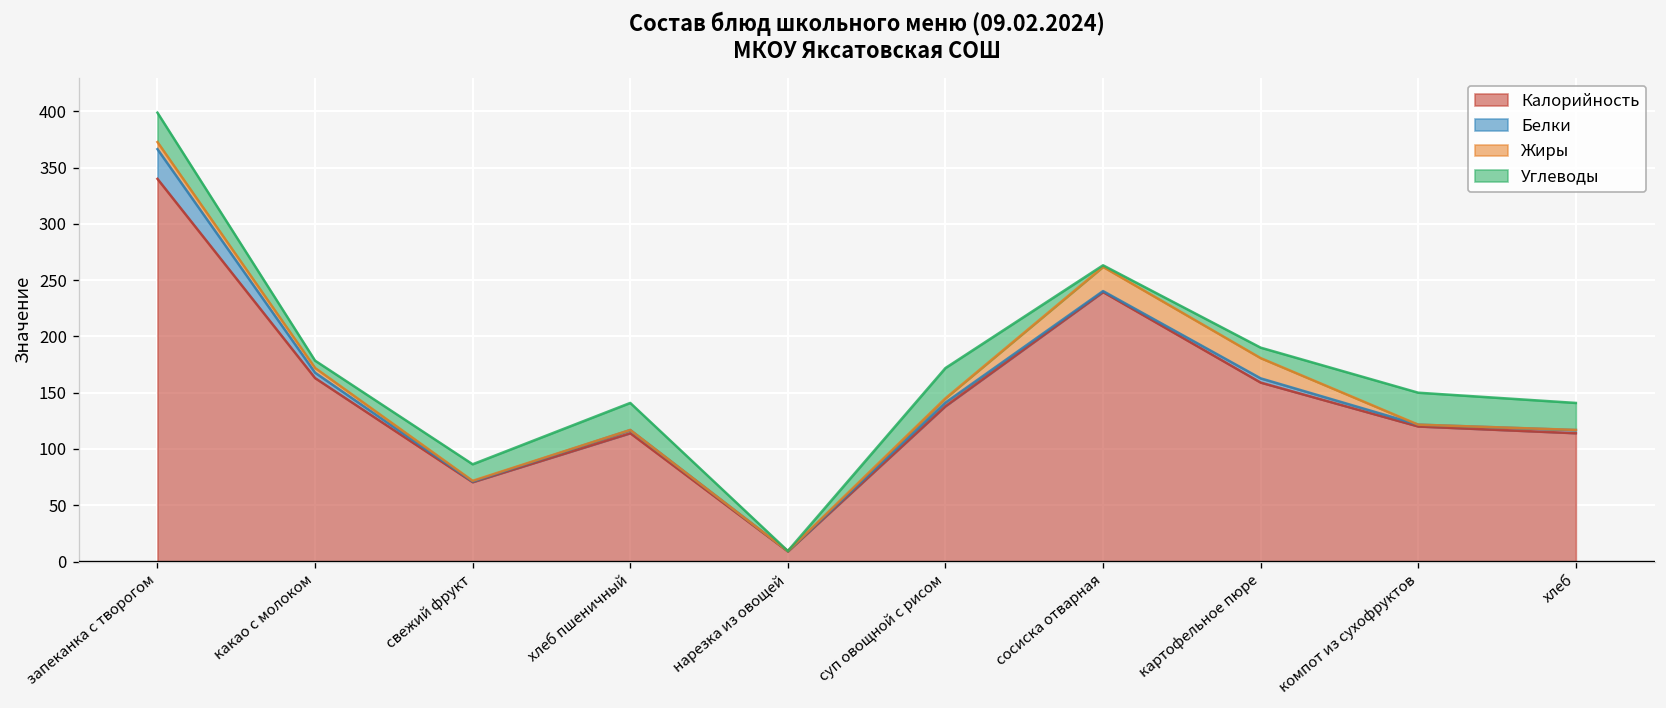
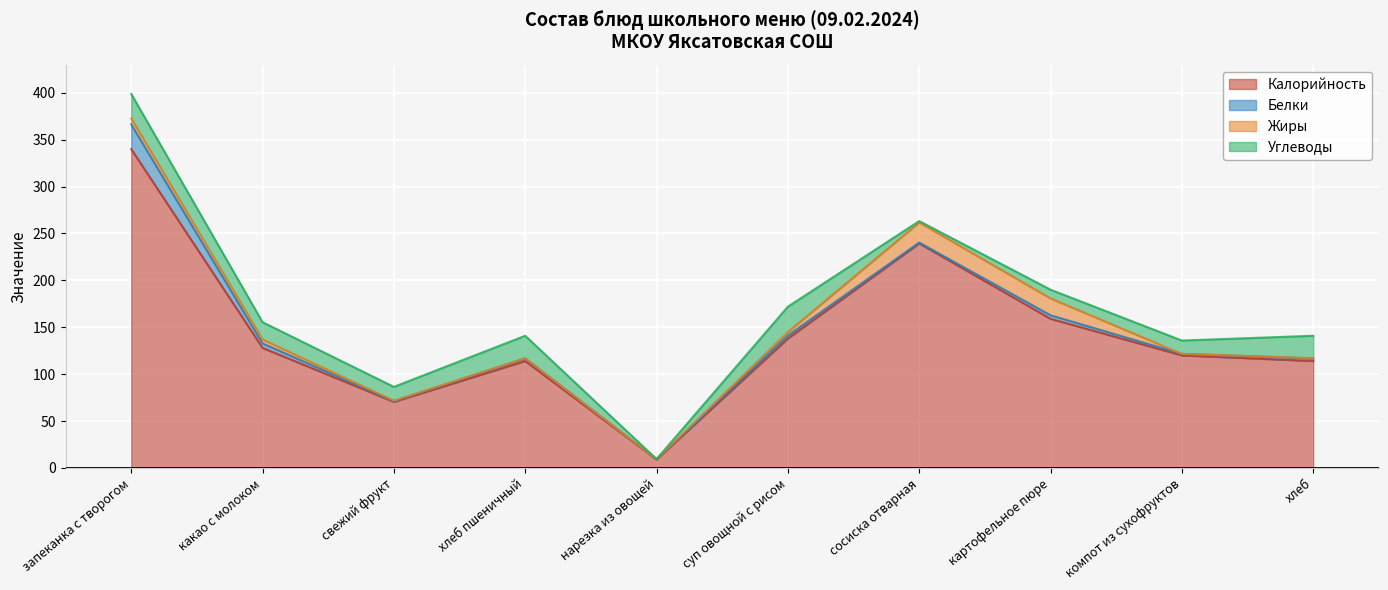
  {
    "Калорийность": {
      "запеканка с творогом": 340,
-     "какао с молоком": 160,
+     "какао с молоком": 130,
      "хлеб пшеничный": 110,
      "суп овощной с рисом": 140,
      "картофельное пюре": 160,
      "хлеб": 110
    },
    "Белки": {
      "запеканка с творогом": 30,
      "какао с молоком": 0,
      "суп овощной с рисом": 0,
      "картофельное пюре": 0
    },
    "Жиры": {
      "запеканка с творогом": 10,
      "какао с молоком": 0,
      "суп овощной с рисом": 0,
      "картофельное пюре": 20
    },
    "Углеводы": {
      "запеканка с творогом": 30,
-     "какао с молоком": 10,
+     "какао с молоком": 20,
      "свежий фрукт": 10,
      "хлеб пшеничный": 20,
      "суп овощной с рисом": 30,
      "картофельное пюре": 10,
-     "компот из сухофруктов": 30,
+     "компот из сухофруктов": 10,
      "хлеб": 20
    }
  }
